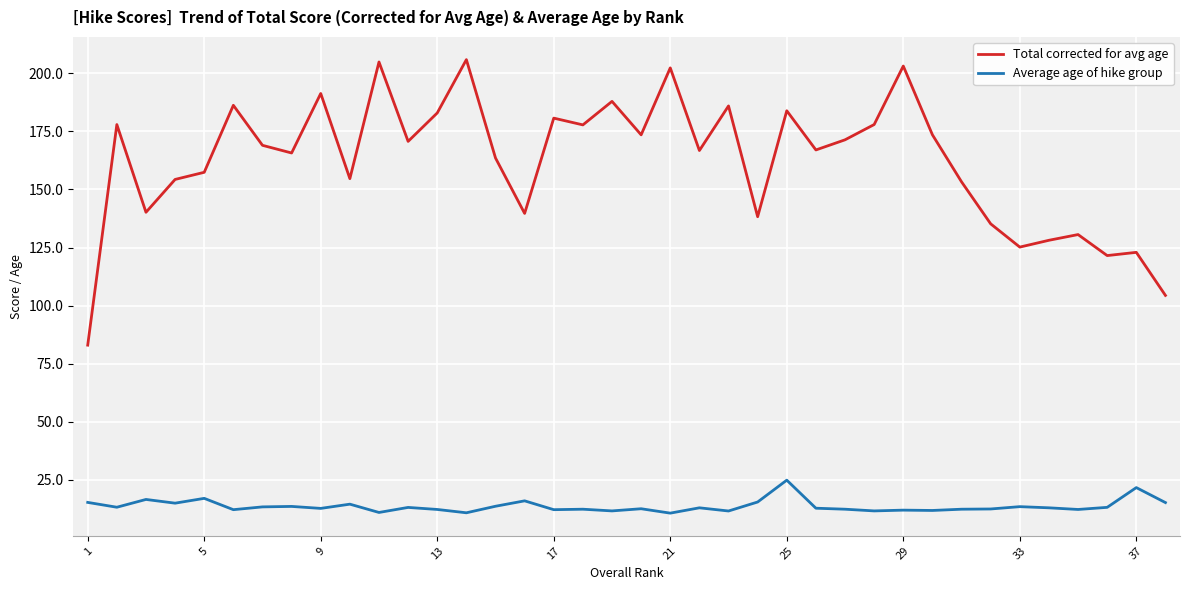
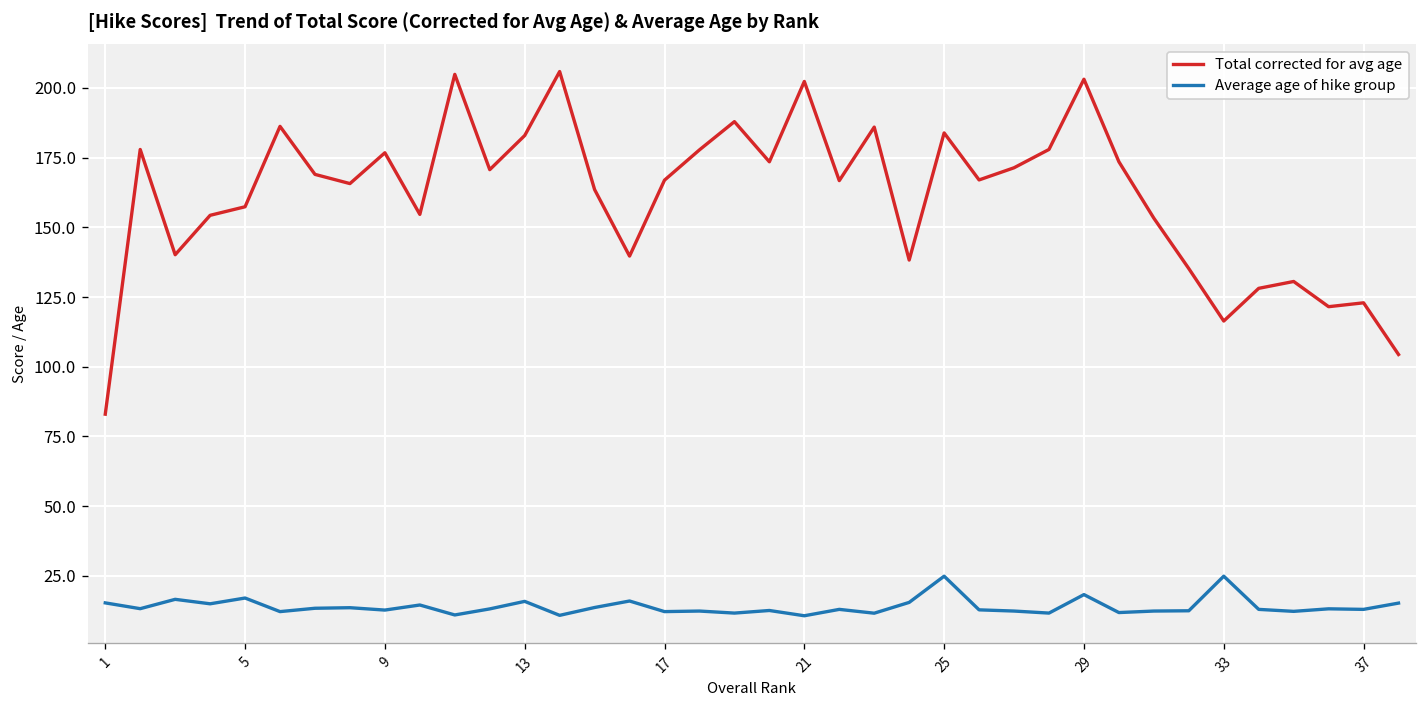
  {
    "Total corrected for avg age": {
      "1": 83,
      "5": 157,
-     "9": 191,
+     "9": 177,
      "13": 183,
-     "17": 181,
+     "17": 167,
      "21": 202,
      "25": 184,
      "29": 203,
-     "33": 125,
+     "33": 116,
      "37": 123
    },
    "Average age of hike group": {
      "1": 15,
      "5": 17,
      "9": 13,
-     "13": 12,
+     "13": 16,
      "17": 12,
      "21": 11,
      "25": 25,
-     "29": 12,
-     "33": 14,
-     "37": 22
+     "29": 18,
+     "33": 25,
+     "37": 13
    }
  }
